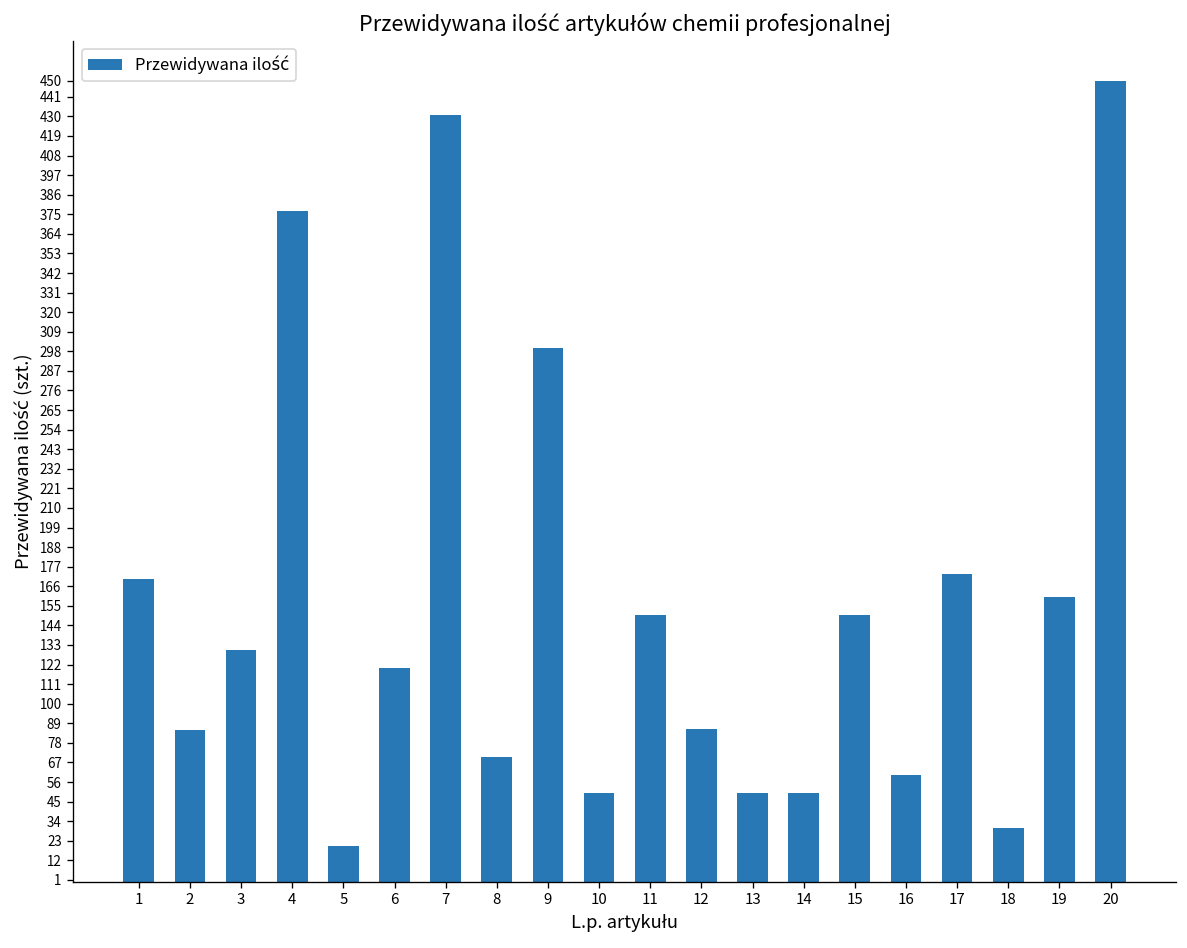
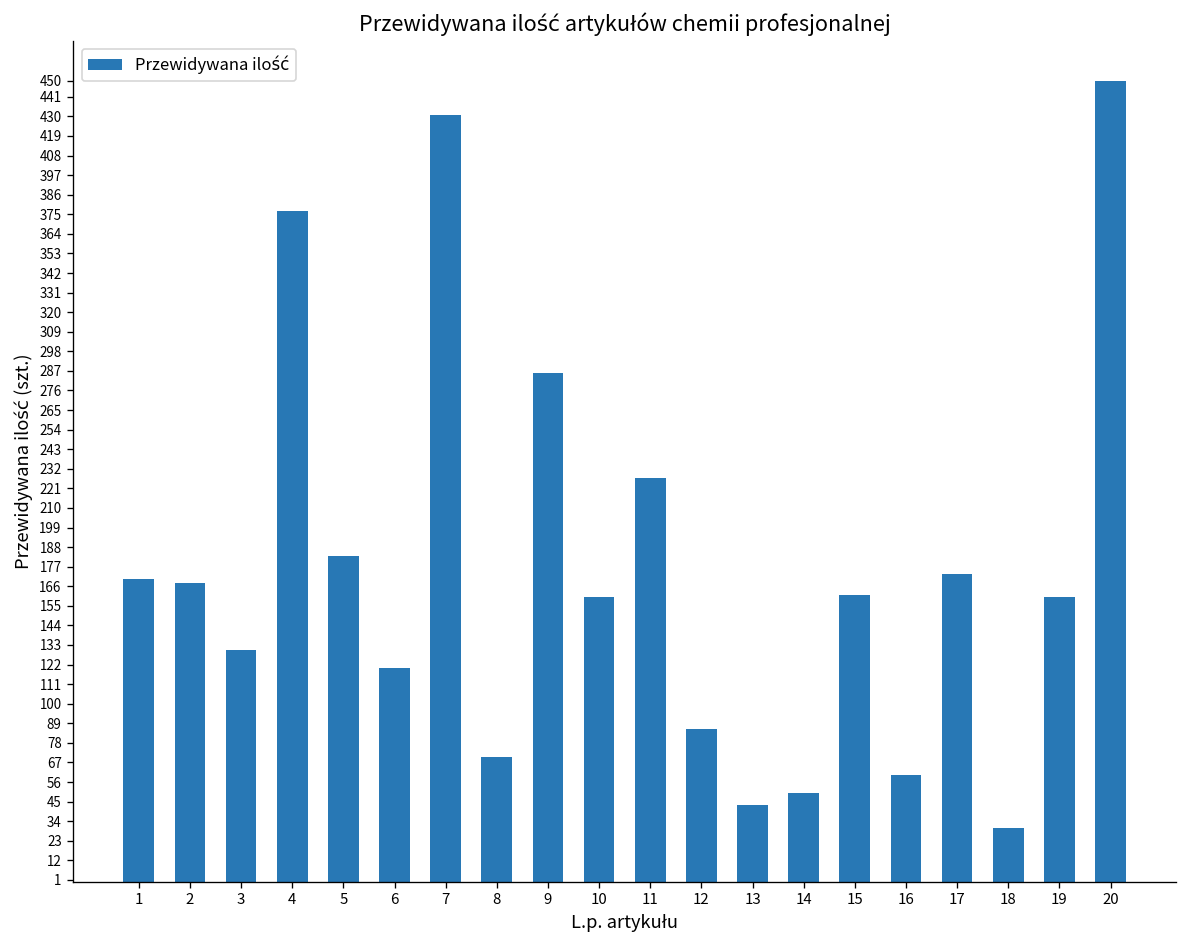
  {
    "1": 170,
-   "2": 85,
+   "2": 168,
    "3": 130,
    "4": 377,
-   "5": 20,
+   "5": 183,
    "6": 120,
    "7": 431,
    "8": 70,
-   "9": 300,
-   "10": 50,
-   "11": 150,
+   "9": 286,
+   "10": 160,
+   "11": 227,
    "12": 86,
-   "13": 50,
+   "13": 43,
    "14": 50,
-   "15": 150,
+   "15": 161,
    "16": 60,
    "17": 173,
    "18": 30,
    "19": 160,
    "20": 450
  }
